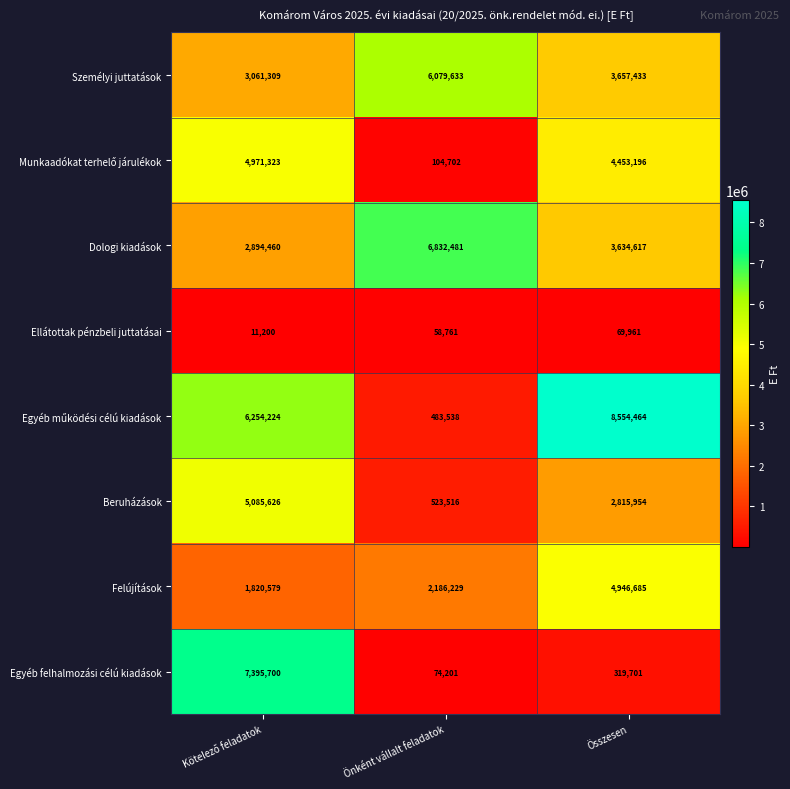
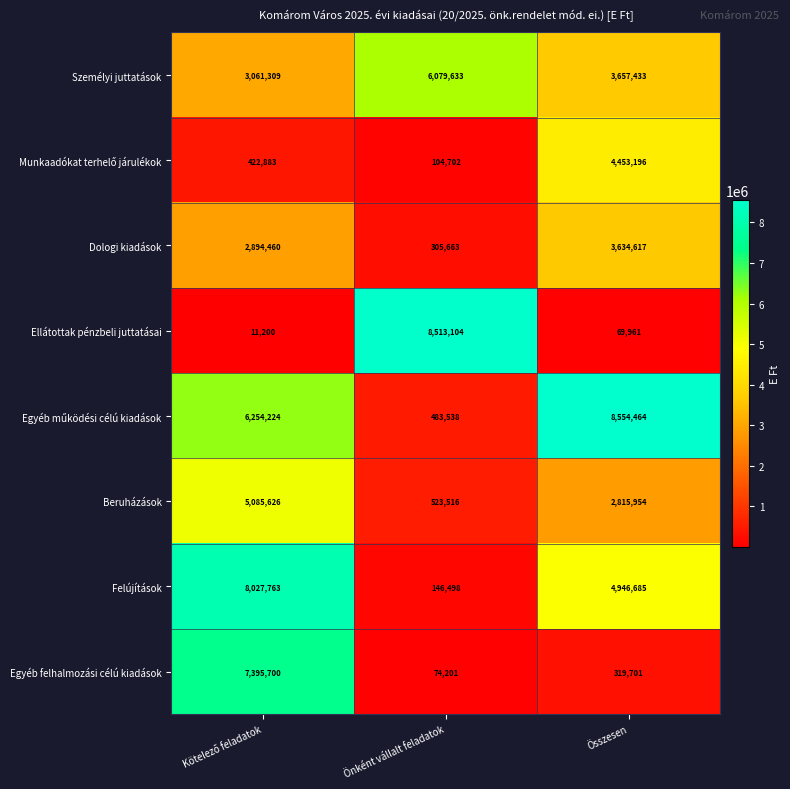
  {
    "Személyi juttatások": {
      "Kötelező feladatok": "3,061,309",
      "Önként vállalt feladatok": "6,079,633",
      "Összesen": "3,657,433"
    },
    "Munkaadókat terhelő járulékok": {
-     "Kötelező feladatok": "4,971,323",
+     "Kötelező feladatok": "422,883",
      "Önként vállalt feladatok": "104,702",
      "Összesen": "4,453,196"
    },
    "Dologi kiadások": {
      "Kötelező feladatok": "2,894,460",
-     "Önként vállalt feladatok": "6,832,481",
+     "Önként vállalt feladatok": "305,663",
      "Összesen": "3,634,617"
    },
    "Ellátottak pénzbeli juttatásai": {
      "Kötelező feladatok": "11,200",
-     "Önként vállalt feladatok": "58,761",
+     "Önként vállalt feladatok": "8,513,104",
      "Összesen": "69,961"
    },
    "Egyéb működési célú kiadások": {
      "Kötelező feladatok": "6,254,224",
      "Önként vállalt feladatok": "483,538",
      "Összesen": "8,554,464"
    },
    "Beruházások": {
      "Kötelező feladatok": "5,085,626",
      "Önként vállalt feladatok": "523,516",
      "Összesen": "2,815,954"
    },
    "Felújítások": {
-     "Kötelező feladatok": "1,820,579",
-     "Önként vállalt feladatok": "2,186,229",
+     "Kötelező feladatok": "8,027,763",
+     "Önként vállalt feladatok": "146,498",
      "Összesen": "4,946,685"
    },
    "Egyéb felhalmozási célú kiadások": {
      "Kötelező feladatok": "7,395,700",
      "Önként vállalt feladatok": "74,201",
      "Összesen": "319,701"
    }
  }
